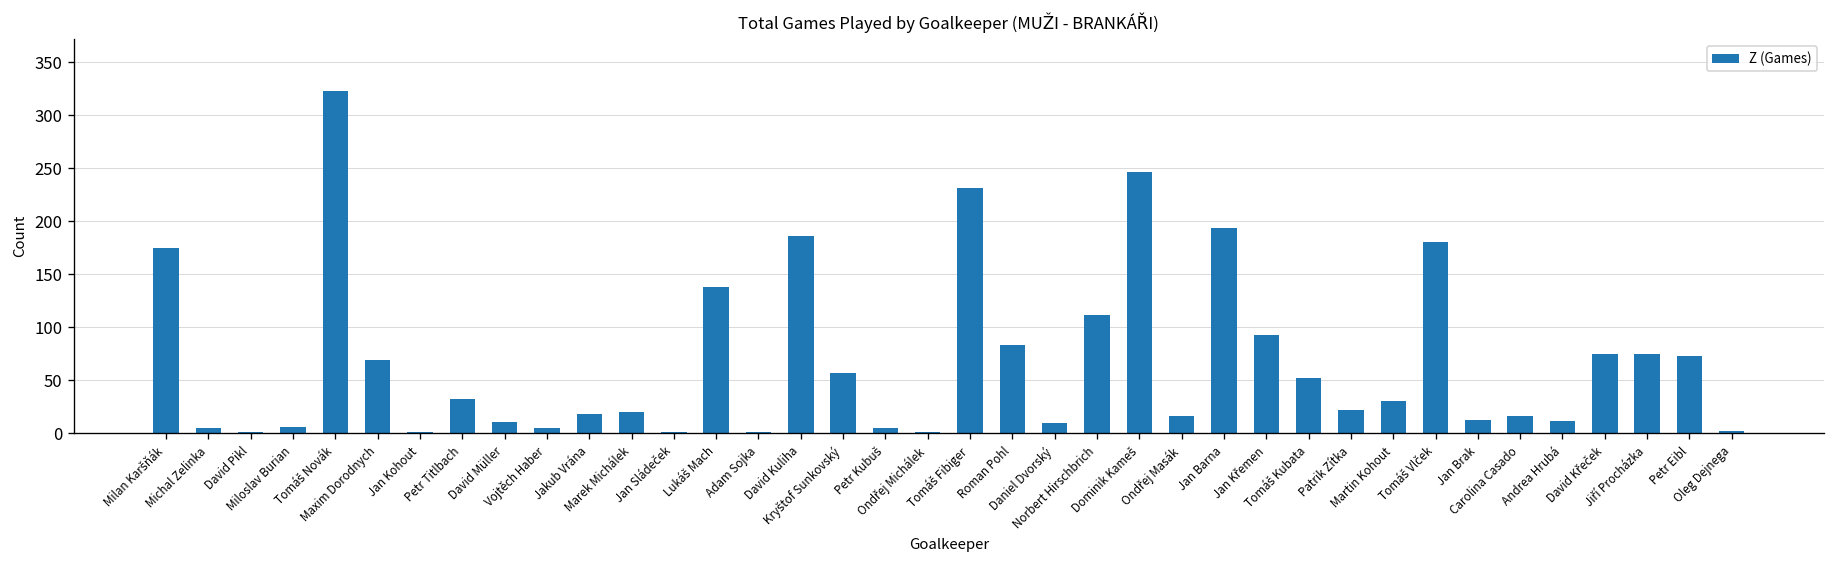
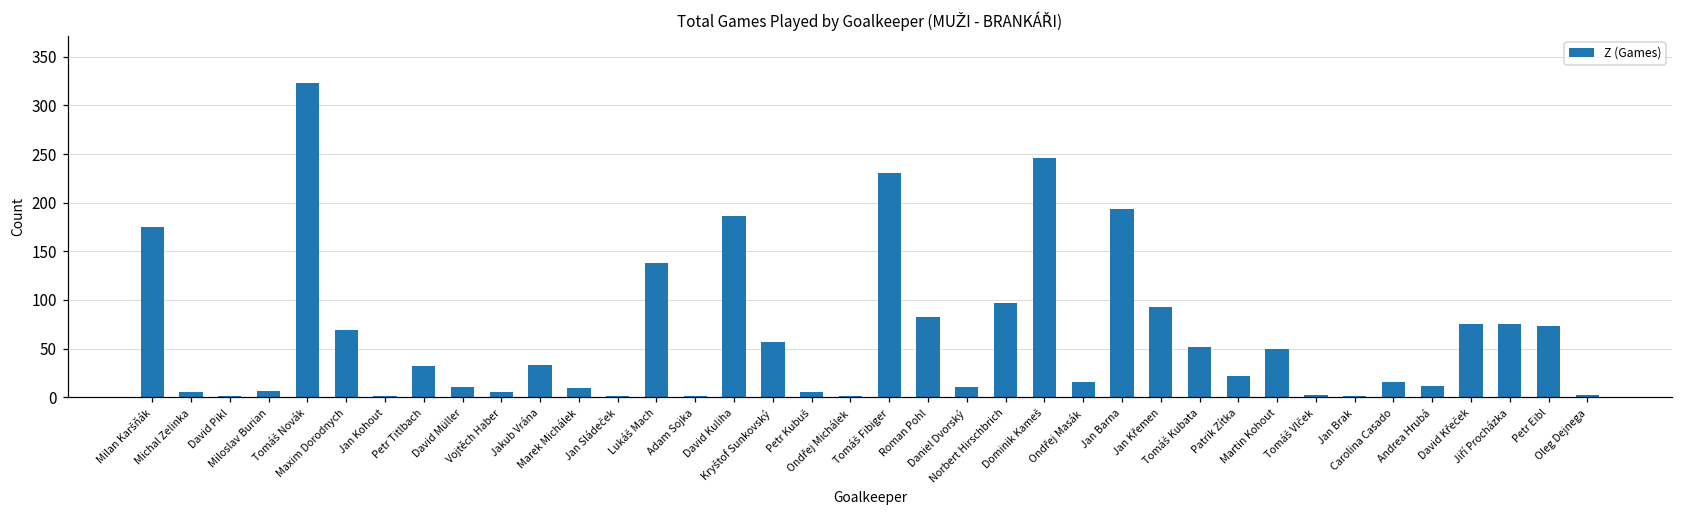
  {
    "Milan Karšňák": 180,
    "Michal Zelinka": 10,
    "Miloslav Burian": 10,
    "Tomáš Novák": 320,
    "Maxim Dorodnych": 70,
    "Petr Titlbach": 30,
    "David Müller": 10,
    "Vojtěch Haber": 10,
-   "Jakub Vrána": 20,
-   "Marek Michálek": 20,
+   "Jakub Vrána": 30,
+   "Marek Michálek": 10,
    "Lukáš Mach": 140,
    "David Kuliha": 190,
    "Kryštof Sunkovský": 60,
    "Petr Kubuš": 10,
    "Tomáš Fibiger": 230,
    "Roman Pohl": 80,
    "Daniel Dvorský": 10,
-   "Norbert Hirschbrich": 110,
+   "Norbert Hirschbrich": 100,
    "Dominik Kameš": 250,
    "Ondřej Masák": 20,
    "Jan Barna": 190,
    "Jan Křemen": 90,
    "Tomáš Kubata": 50,
    "Patrik Zítka": 20,
-   "Martin Kohout": 30,
-   "Tomáš Vlček": 180,
-   "Jan Brak": 10,
+   "Martin Kohout": 50,
+   "Tomáš Vlček": 0,
+   "Jan Brak": 0,
    "Carolina Casado": 20,
    "Andrea Hrubá": 10,
    "David Křeček": 80,
    "Jiří Procházka": 80,
    "Petr Eibl": 70
  }
